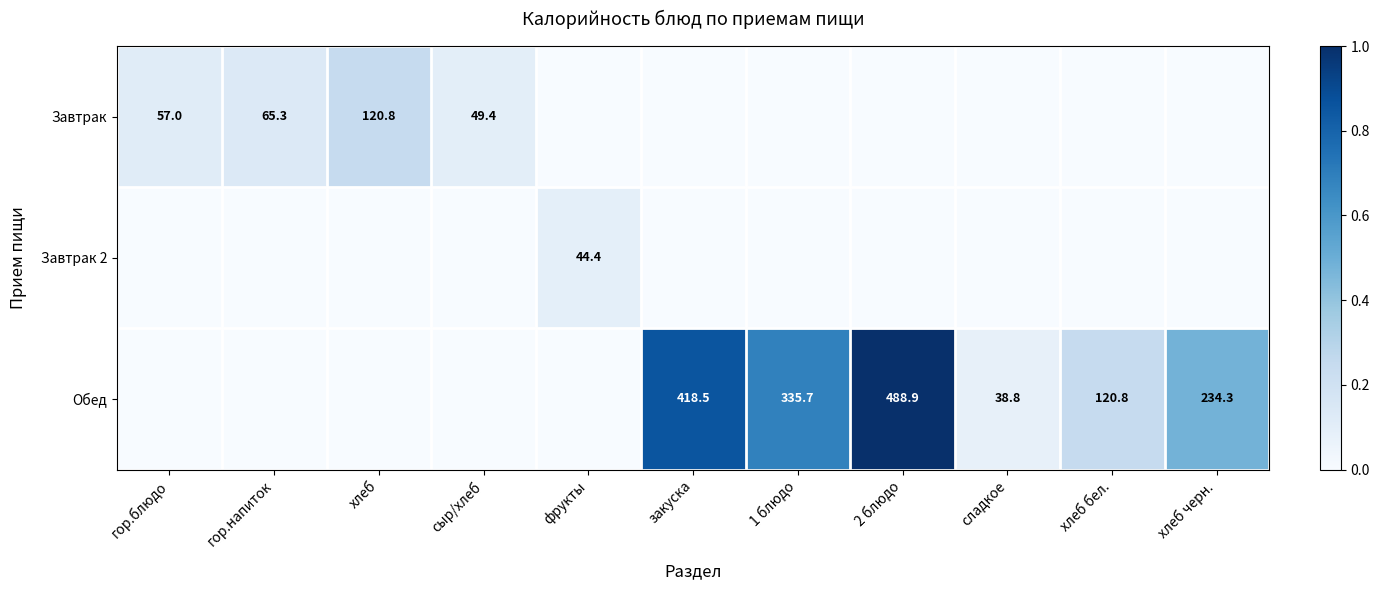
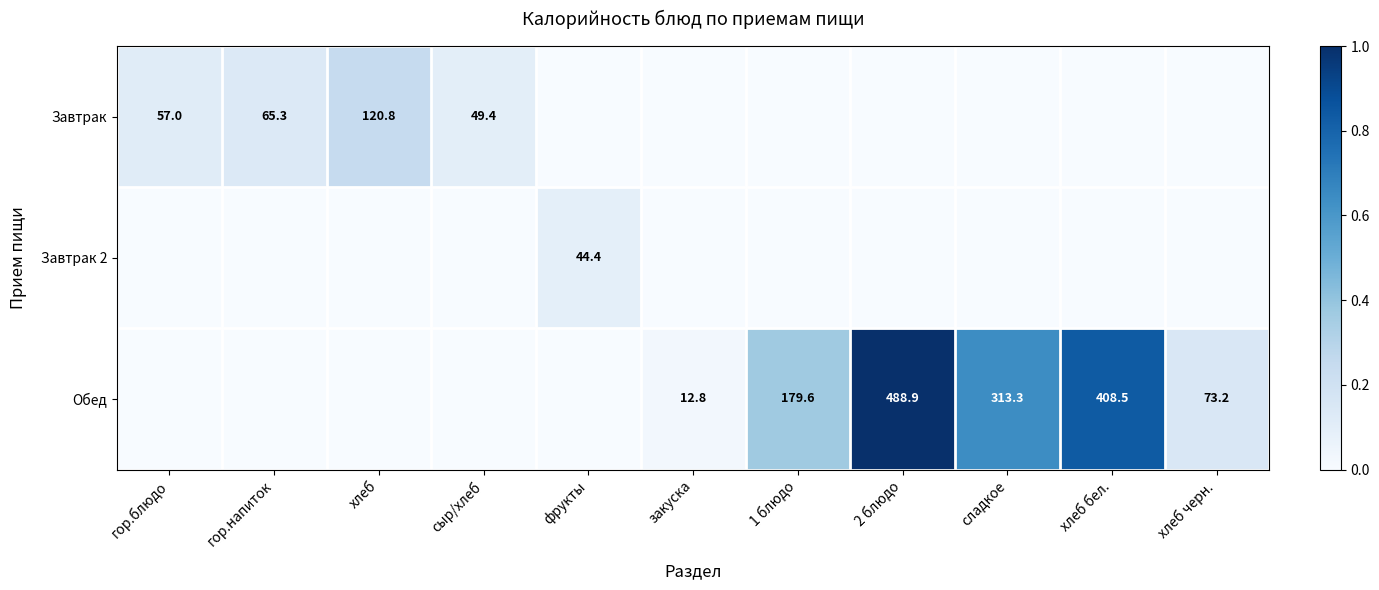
  {
    "Завтрак": {
      "гор.блюдо": 57.0,
      "гор.напиток": 65.3,
      "хлеб": 120.8,
      "сыр/хлеб": 49.4
    },
    "Завтрак 2": {
      "фрукты": 44.4
    },
    "Обед": {
-     "закуска": 418.5,
-     "1 блюдо": 335.7,
+     "закуска": 12.8,
+     "1 блюдо": 179.6,
      "2 блюдо": 488.9,
-     "сладкое": 38.8,
-     "хлеб бел.": 120.8,
-     "хлеб черн.": 234.3
+     "сладкое": 313.3,
+     "хлеб бел.": 408.5,
+     "хлеб черн.": 73.2
    }
  }
